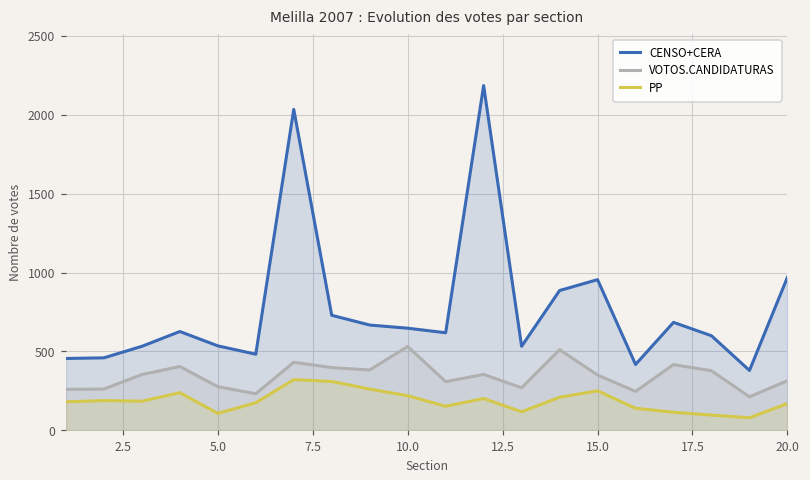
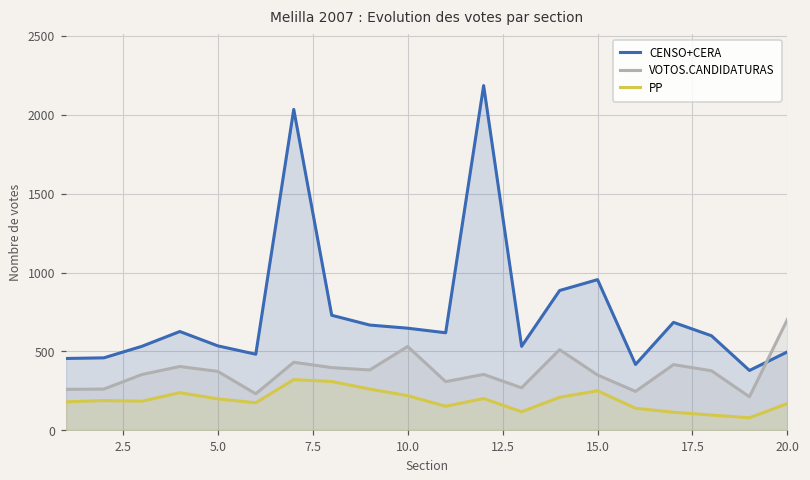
  {
    "CENSO+CERA": {
      "5.0": 540,
      "10.0": 650,
      "15.0": 960,
-     "20.0": 970
+     "20.0": 500
    },
    "VOTOS.CANDIDATURAS": {
-     "5.0": 280,
+     "5.0": 370,
      "10.0": 530,
      "15.0": 350,
-     "20.0": 310
+     "20.0": 700
    },
    "PP": {
-     "5.0": 110,
+     "5.0": 200,
      "10.0": 220,
      "15.0": 250,
      "20.0": 170
    }
  }
